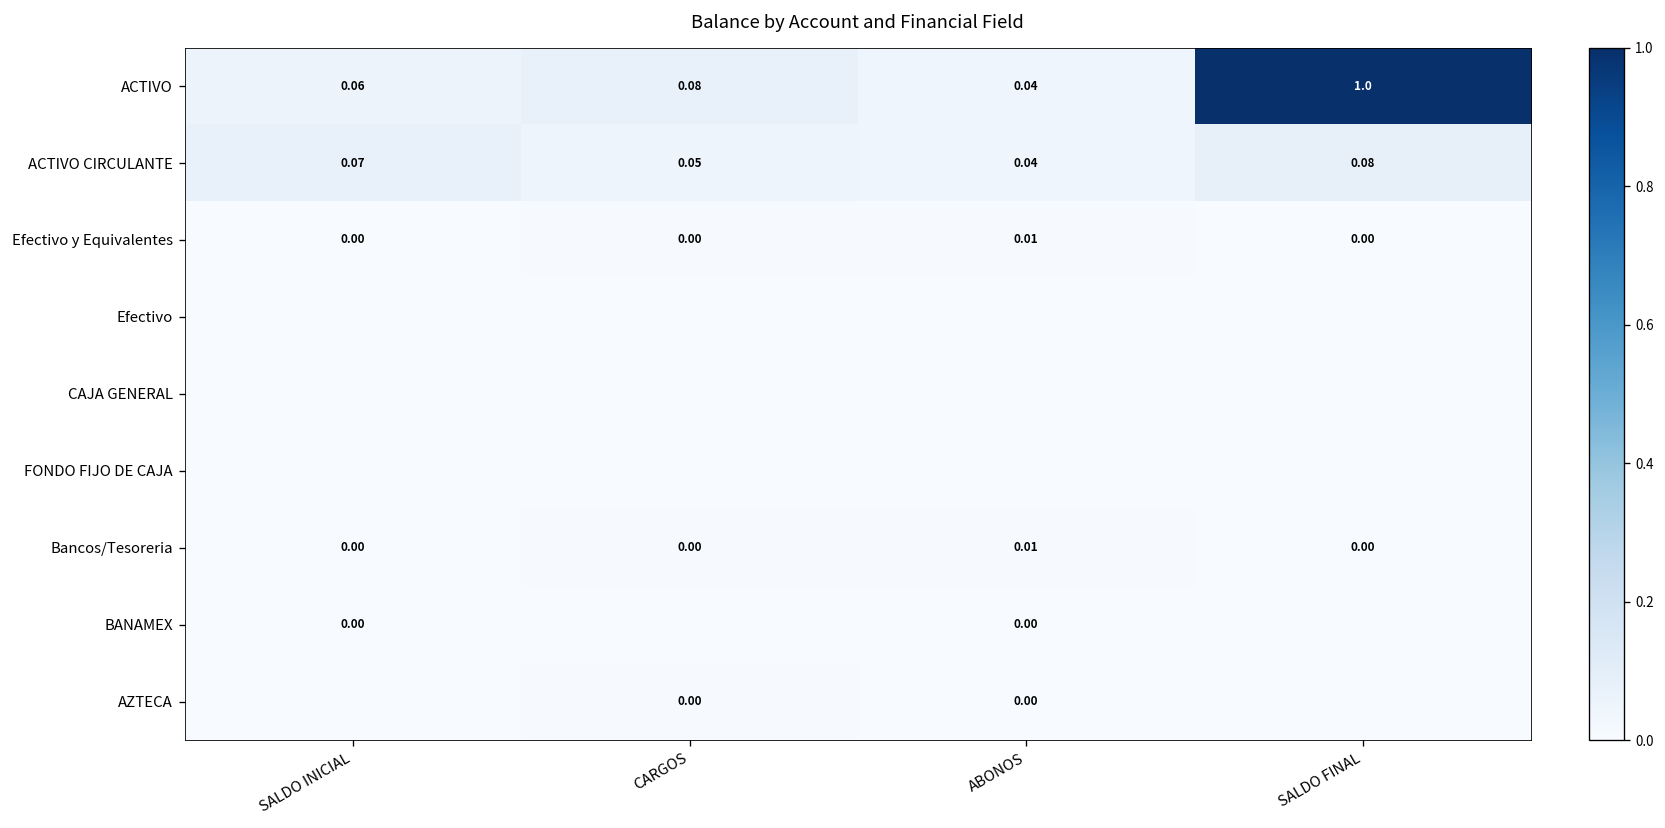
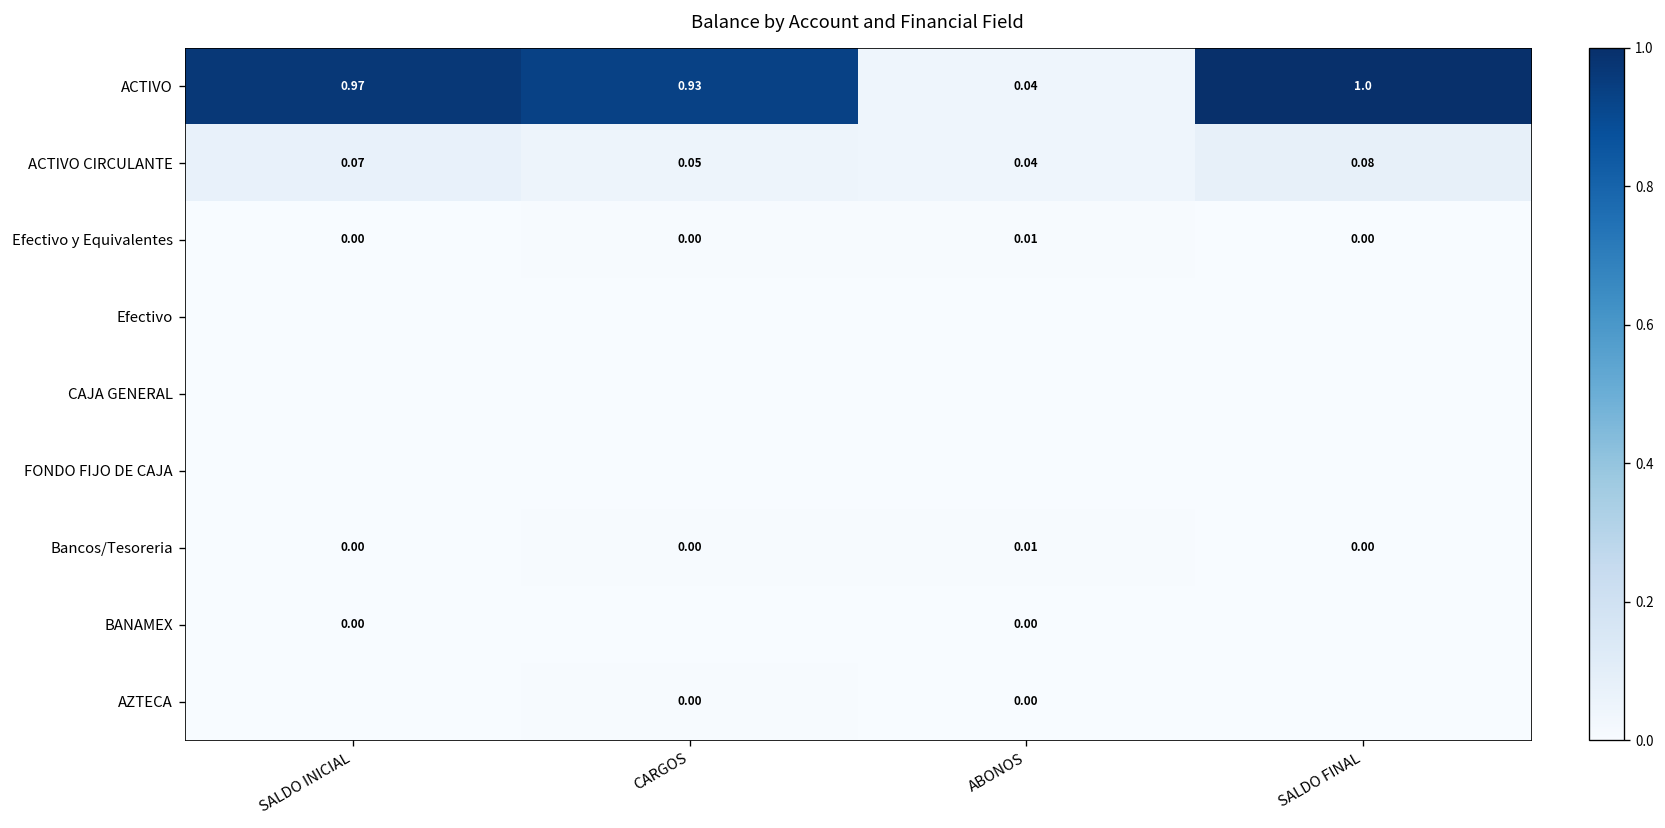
  {
    "ACTIVO": {
-     "SALDO INICIAL": 0.06,
-     "CARGOS": 0.08,
+     "SALDO INICIAL": 0.97,
+     "CARGOS": 0.93,
      "ABONOS": 0.04,
      "SALDO FINAL": 1.0
    },
    "ACTIVO CIRCULANTE": {
      "SALDO INICIAL": 0.07,
      "CARGOS": 0.05,
      "ABONOS": 0.04,
      "SALDO FINAL": 0.08
    },
    "Efectivo y Equivalentes": {
      "SALDO INICIAL": 0.00,
      "CARGOS": 0.00,
      "ABONOS": 0.01,
      "SALDO FINAL": 0.00
    },
    "Bancos/Tesoreria": {
      "SALDO INICIAL": 0.00,
      "CARGOS": 0.00,
      "ABONOS": 0.01,
      "SALDO FINAL": 0.00
    },
    "BANAMEX": {
      "SALDO INICIAL": 0.00,
      "ABONOS": 0.00
    },
    "AZTECA": {
      "CARGOS": 0.00,
      "ABONOS": 0.00
    }
  }
